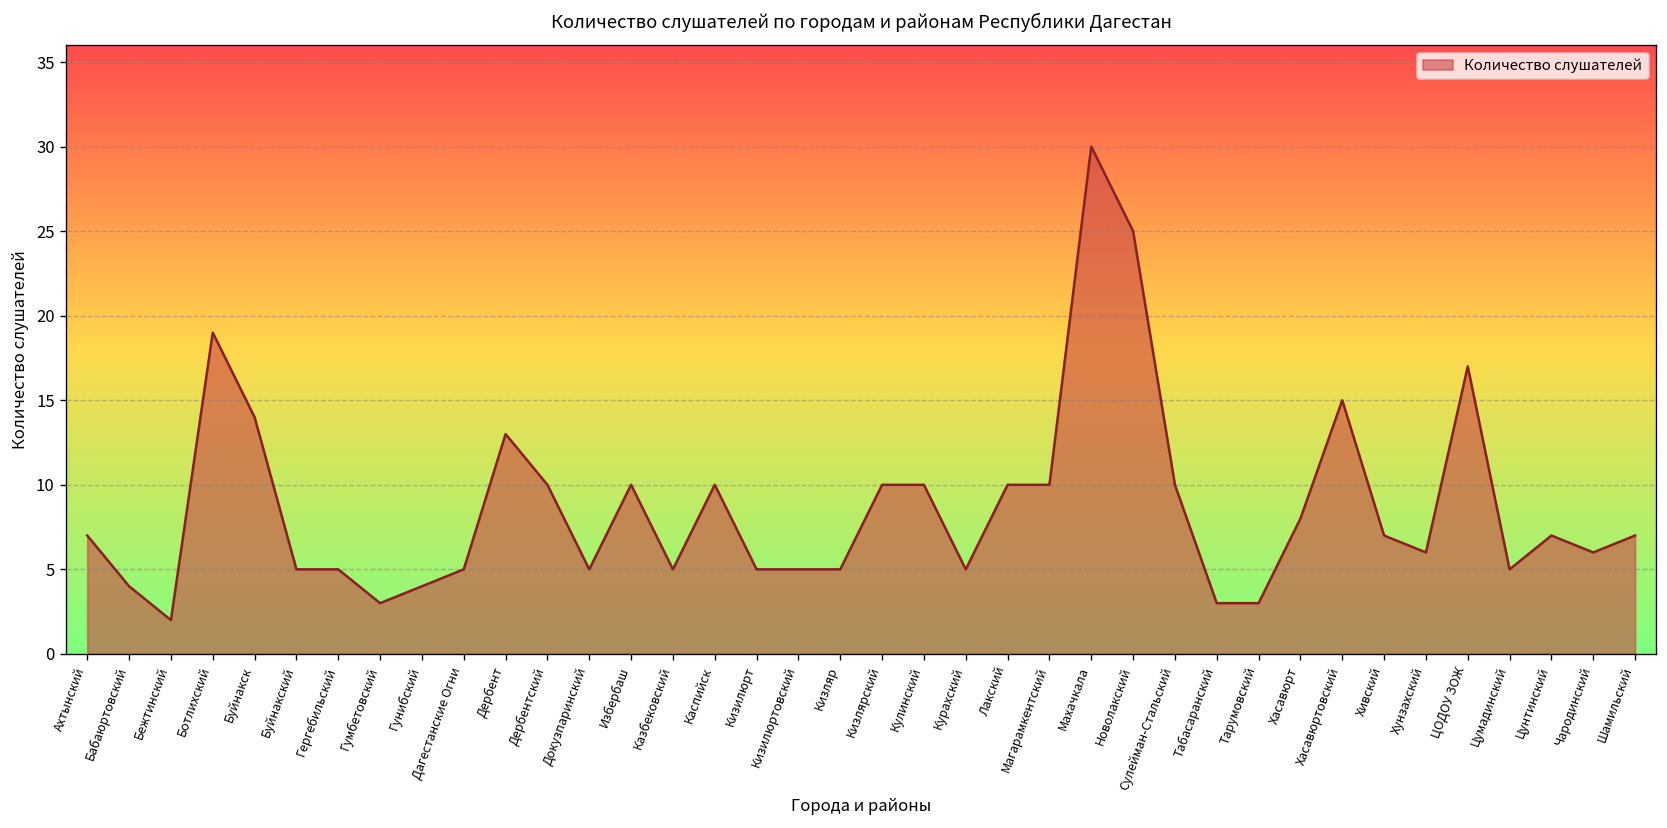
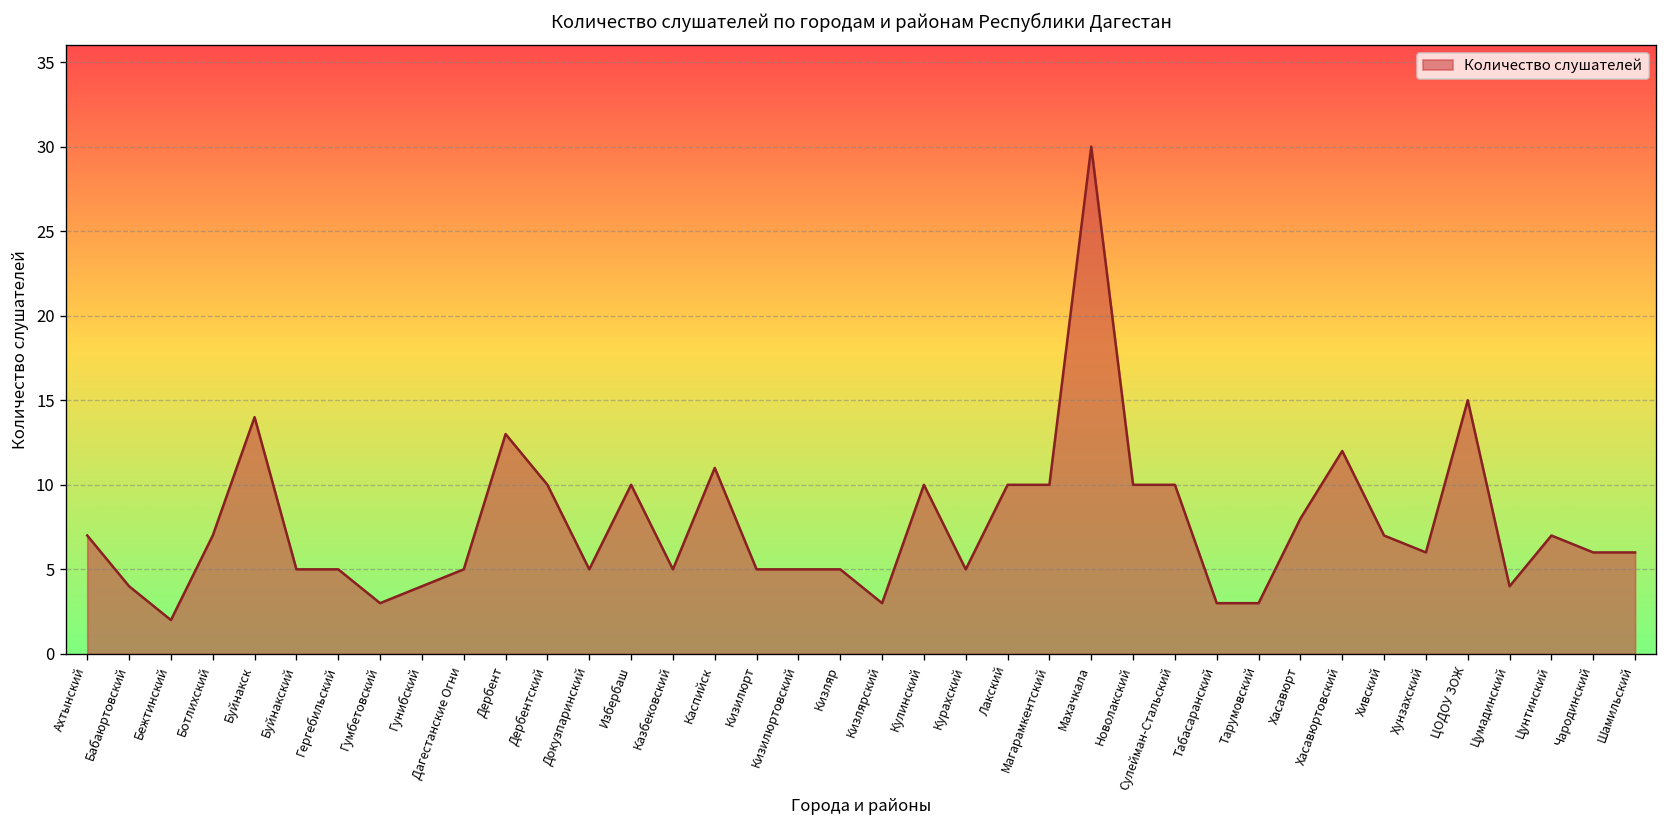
  {
    "Ахтынский": 7,
    "Бабаюртовский": 4,
    "Бежтинский": 2,
-   "Ботлихский": 19,
+   "Ботлихский": 7,
    "Буйнакск": 14,
    "Буйнакский": 5,
    "Гергебильский": 5,
    "Гумбетовский": 3,
    "Гунибский": 4,
    "Дагестанские Огни": 5,
    "Дербент": 13,
    "Дербентский": 10,
    "Докузпаринский": 5,
    "Избербаш": 10,
    "Казбековский": 5,
-   "Каспийск": 10,
+   "Каспийск": 11,
    "Кизилюрт": 5,
    "Кизилюртовский": 5,
    "Кизляр": 5,
-   "Кизлярский": 10,
+   "Кизлярский": 3,
    "Кулинский": 10,
    "Курахский": 5,
    "Лакский": 10,
    "Магарамкентский": 10,
    "Махачкала": 30,
-   "Новолакский": 25,
+   "Новолакский": 10,
    "Сулейман-Стальский": 10,
    "Табасаранский": 3,
    "Тарумовский": 3,
    "Хасавюрт": 8,
-   "Хасавюртовский": 15,
+   "Хасавюртовский": 12,
    "Хивский": 7,
    "Хунзахский": 6,
-   "ЦОДОУ ЗОЖ": 17,
-   "Цумадинский": 5,
+   "ЦОДОУ ЗОЖ": 15,
+   "Цумадинский": 4,
    "Цунтинский": 7,
    "Чародинский": 6,
-   "Шамильский": 7
+   "Шамильский": 6
  }
